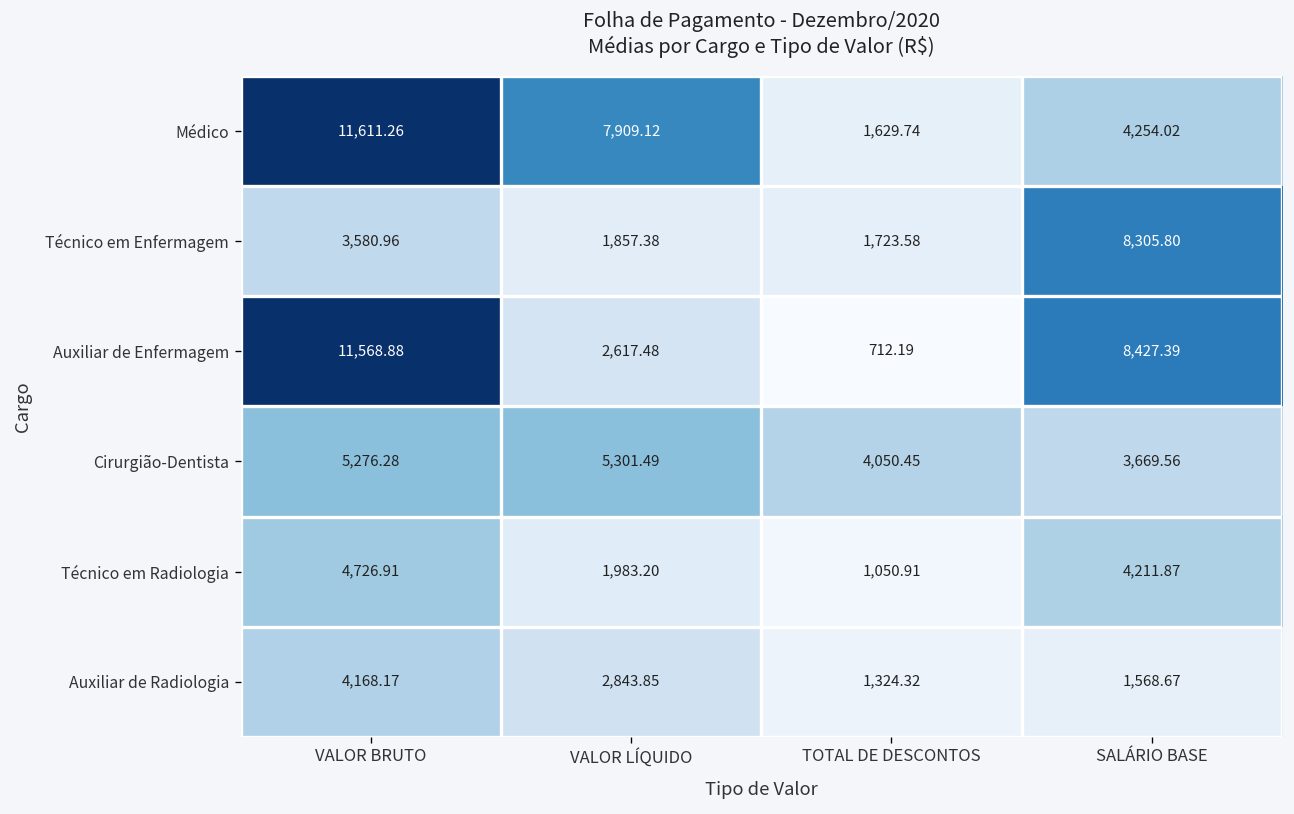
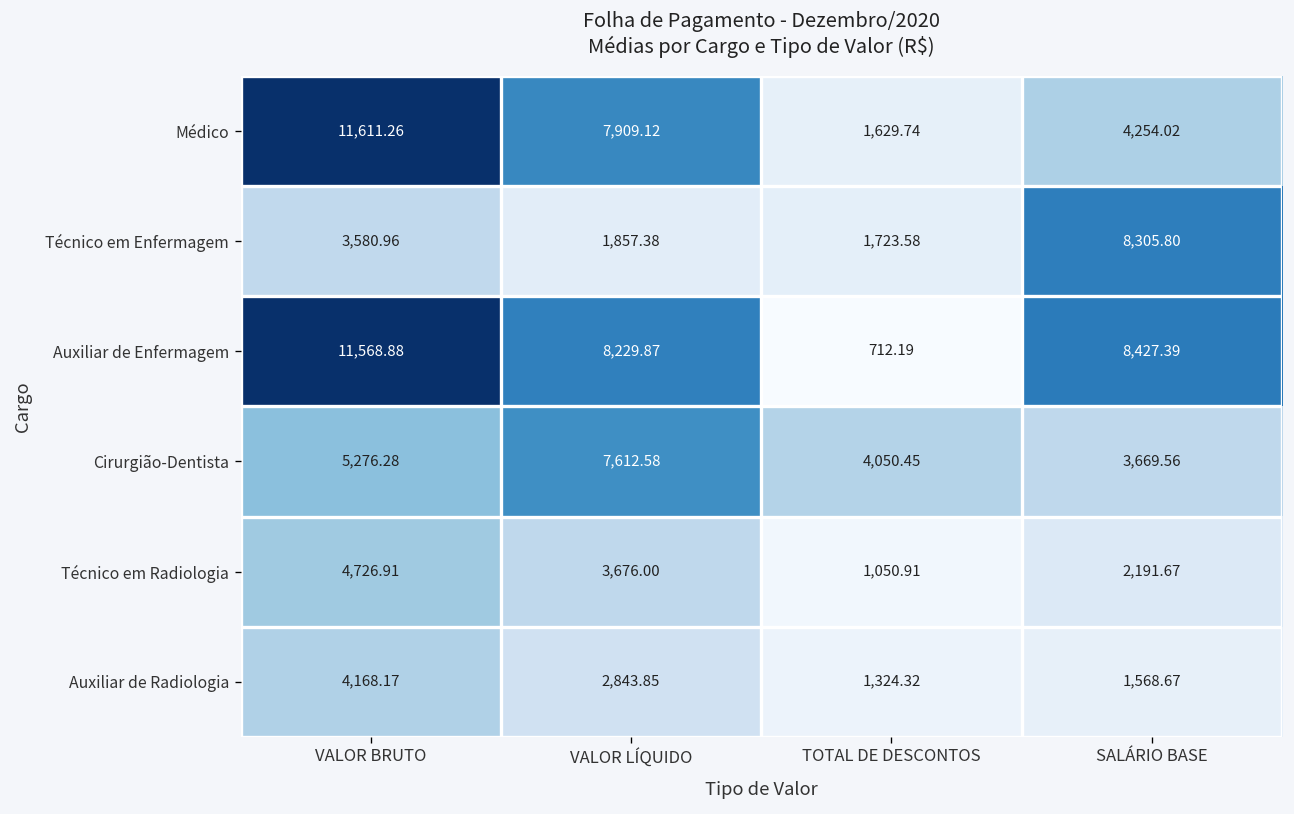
  {
    "Médico": {
      "VALOR BRUTO": "11,611.26",
      "VALOR LÍQUIDO": "7,909.12",
      "TOTAL DE DESCONTOS": "1,629.74",
      "SALÁRIO BASE": "4,254.02"
    },
    "Técnico em Enfermagem": {
      "VALOR BRUTO": "3,580.96",
      "VALOR LÍQUIDO": "1,857.38",
      "TOTAL DE DESCONTOS": "1,723.58",
      "SALÁRIO BASE": "8,305.80"
    },
    "Auxiliar de Enfermagem": {
      "VALOR BRUTO": "11,568.88",
-     "VALOR LÍQUIDO": "2,617.48",
+     "VALOR LÍQUIDO": "8,229.87",
      "TOTAL DE DESCONTOS": "712.19",
      "SALÁRIO BASE": "8,427.39"
    },
    "Cirurgião-Dentista": {
      "VALOR BRUTO": "5,276.28",
-     "VALOR LÍQUIDO": "5,301.49",
+     "VALOR LÍQUIDO": "7,612.58",
      "TOTAL DE DESCONTOS": "4,050.45",
      "SALÁRIO BASE": "3,669.56"
    },
    "Técnico em Radiologia": {
      "VALOR BRUTO": "4,726.91",
-     "VALOR LÍQUIDO": "1,983.20",
+     "VALOR LÍQUIDO": "3,676.00",
      "TOTAL DE DESCONTOS": "1,050.91",
-     "SALÁRIO BASE": "4,211.87"
+     "SALÁRIO BASE": "2,191.67"
    },
    "Auxiliar de Radiologia": {
      "VALOR BRUTO": "4,168.17",
      "VALOR LÍQUIDO": "2,843.85",
      "TOTAL DE DESCONTOS": "1,324.32",
      "SALÁRIO BASE": "1,568.67"
    }
  }
